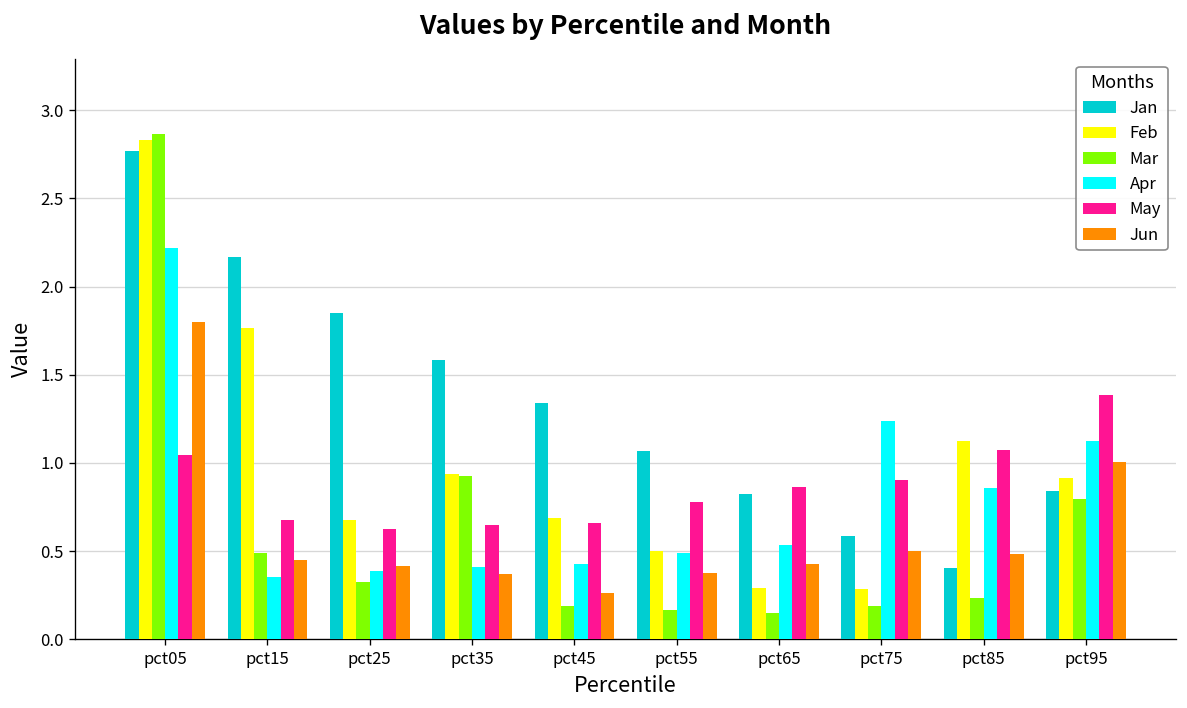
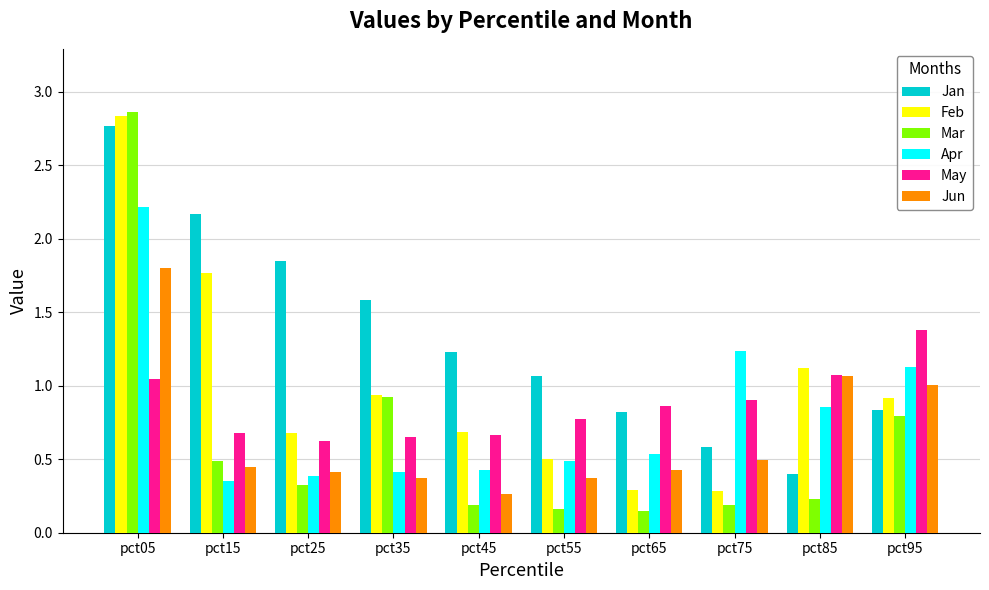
  {
    "Jan": {
      "pct05": 2.77,
      "pct15": 2.17,
      "pct25": 1.85,
      "pct35": 1.58,
-     "pct45": 1.34,
+     "pct45": 1.23,
      "pct55": 1.07,
      "pct65": 0.82,
      "pct75": 0.59,
      "pct85": 0.40,
      "pct95": 0.84
    },
    "Feb": {
      "pct05": 2.83,
      "pct15": 1.77,
      "pct25": 0.68,
      "pct35": 0.94,
      "pct45": 0.69,
      "pct55": 0.50,
      "pct65": 0.29,
      "pct75": 0.28,
      "pct85": 1.12,
      "pct95": 0.91
    },
    "Mar": {
      "pct05": 2.86,
      "pct15": 0.49,
      "pct25": 0.32,
      "pct35": 0.93,
      "pct45": 0.19,
      "pct55": 0.16,
      "pct65": 0.15,
      "pct75": 0.19,
      "pct85": 0.23,
      "pct95": 0.80
    },
    "Apr": {
      "pct05": 2.22,
      "pct15": 0.35,
      "pct25": 0.39,
      "pct35": 0.41,
      "pct45": 0.42,
      "pct55": 0.49,
      "pct65": 0.54,
      "pct75": 1.24,
      "pct85": 0.86,
      "pct95": 1.13
    },
    "May": {
      "pct05": 1.05,
      "pct15": 0.68,
      "pct25": 0.62,
      "pct35": 0.65,
      "pct45": 0.66,
      "pct55": 0.78,
      "pct65": 0.86,
      "pct75": 0.90,
      "pct85": 1.07,
      "pct95": 1.38
    },
    "Jun": {
      "pct05": 1.80,
      "pct15": 0.45,
      "pct25": 0.41,
      "pct35": 0.37,
      "pct45": 0.26,
      "pct55": 0.37,
      "pct65": 0.42,
      "pct75": 0.50,
-     "pct85": 0.48,
+     "pct85": 1.07,
      "pct95": 1.00
    }
  }
